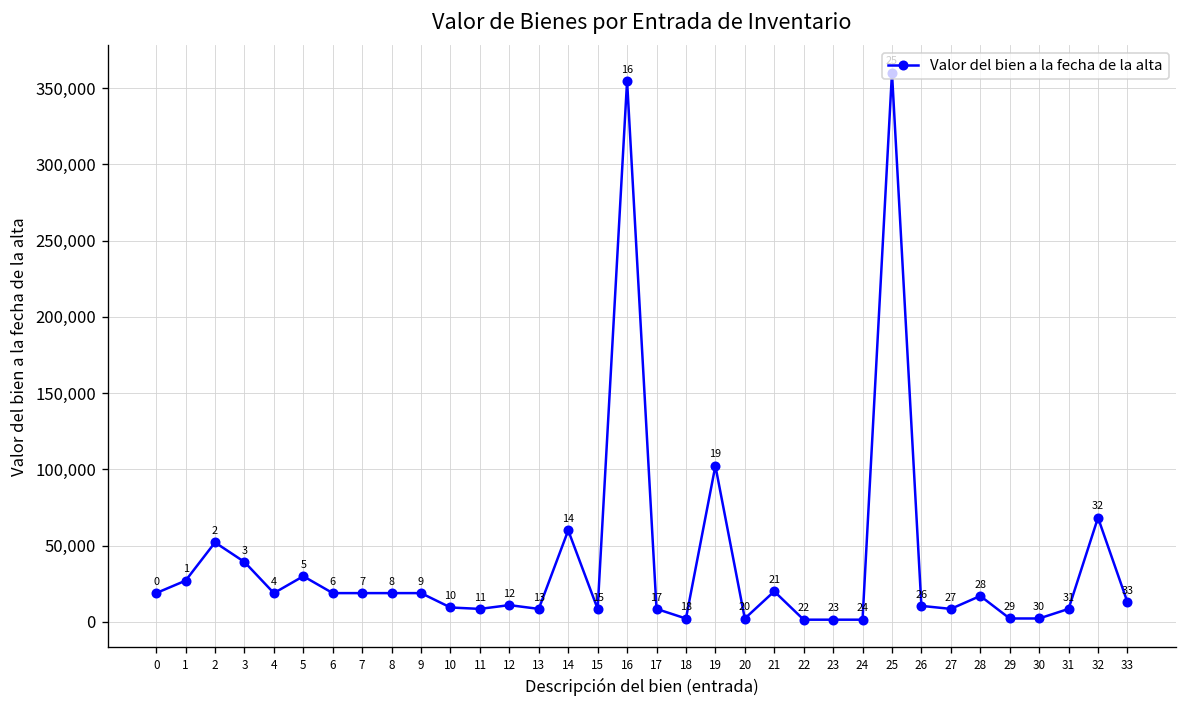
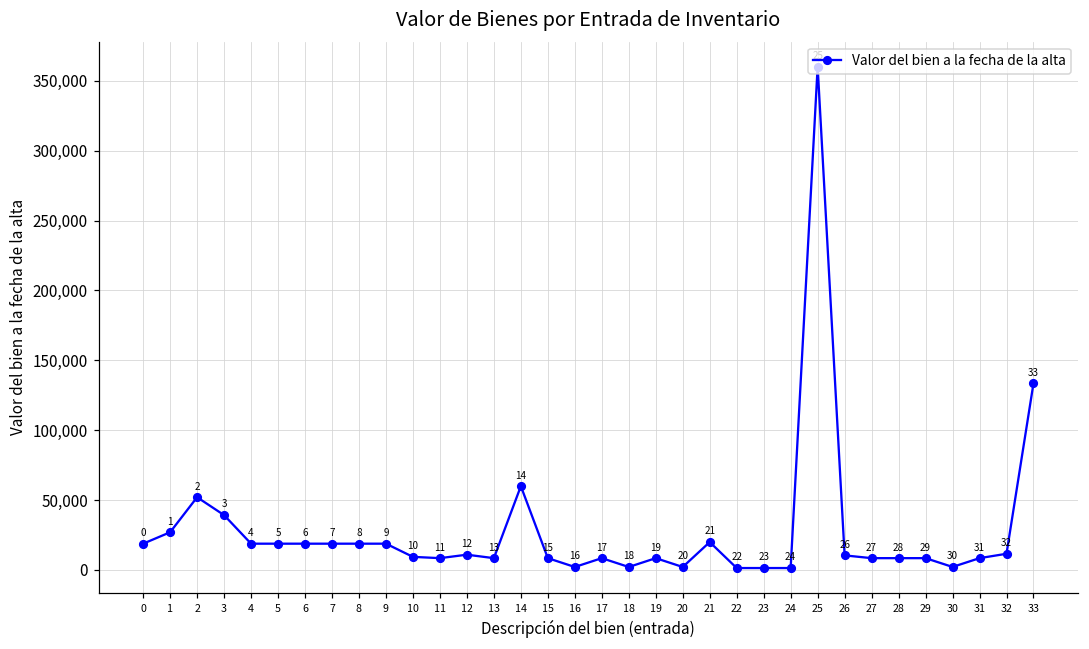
  {
-   "5": "30,000",
-   "16": "355,000",
-   "19": "102,000",
-   "28": "17,000",
-   "29": "2,000",
-   "32": "68,000",
-   "33": "13,000"
+   "5": "19,000",
+   "16": "2,000",
+   "19": "8,000",
+   "28": "8,000",
+   "29": "8,000",
+   "32": "12,000",
+   "33": "133,000"
  }
